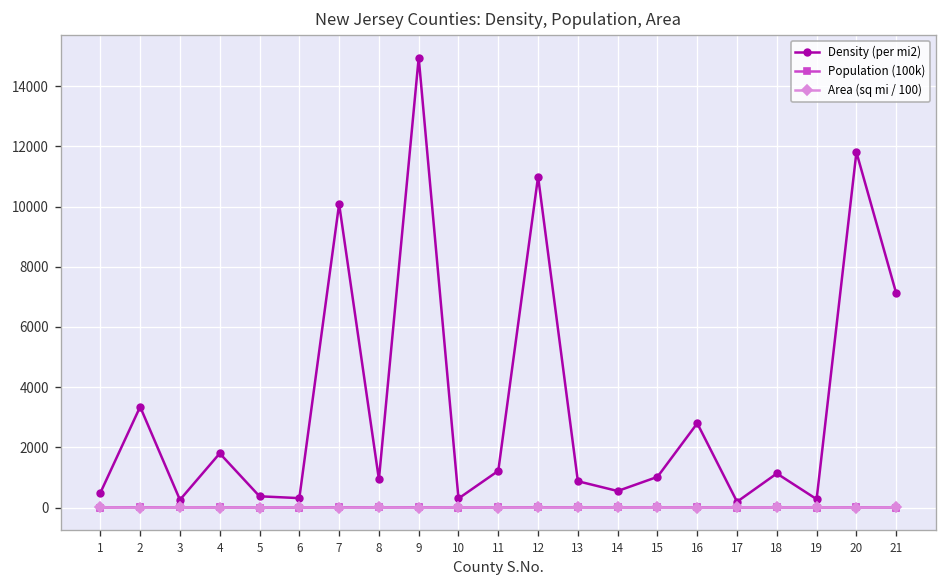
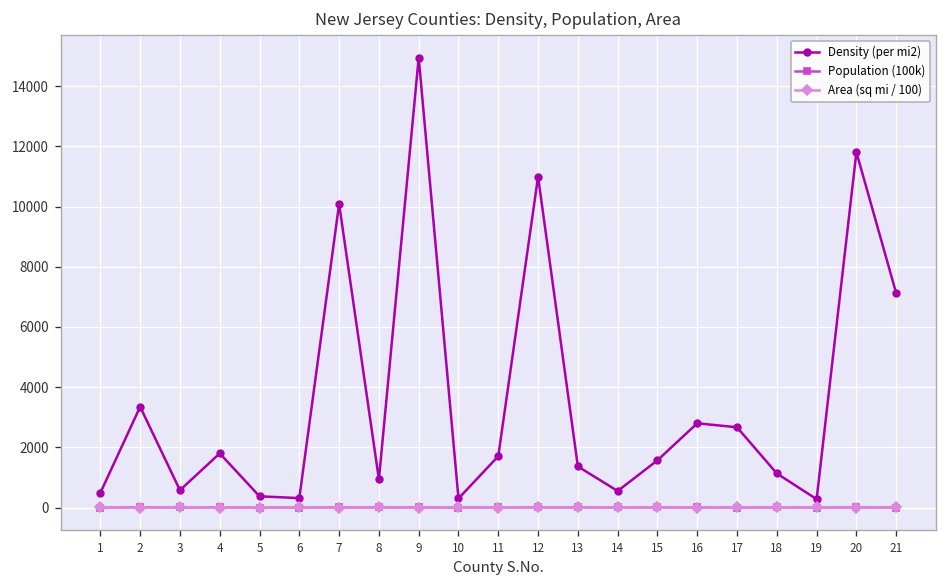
  {
    "Density (per mi2)": {
      "1": 500,
      "2": 3300,
-     "3": 300,
+     "3": 600,
      "4": 1800,
      "5": 400,
      "6": 300,
      "7": 10100,
      "8": 900,
      "9": 14900,
      "10": 300,
-     "11": 1200,
+     "11": 1700,
      "12": 11000,
-     "13": 900,
+     "13": 1400,
      "14": 600,
-     "15": 1000,
+     "15": 1600,
      "16": 2800,
-     "17": 200,
+     "17": 2700,
      "18": 1100,
      "19": 300,
      "20": 11800,
      "21": 7100
    },
    "Area (sq mi / 100)": {
      "1": 0,
      "2": 0,
      "3": 0,
      "4": 0,
      "5": 0,
      "6": 0,
      "7": 0,
      "8": 0,
      "9": 0,
      "10": 0,
      "11": 0,
      "12": 0,
      "13": 0,
      "14": 0,
      "15": 0,
      "16": 0,
      "17": 0,
      "18": 0,
      "19": 0,
      "20": 0,
      "21": 0
    }
  }
